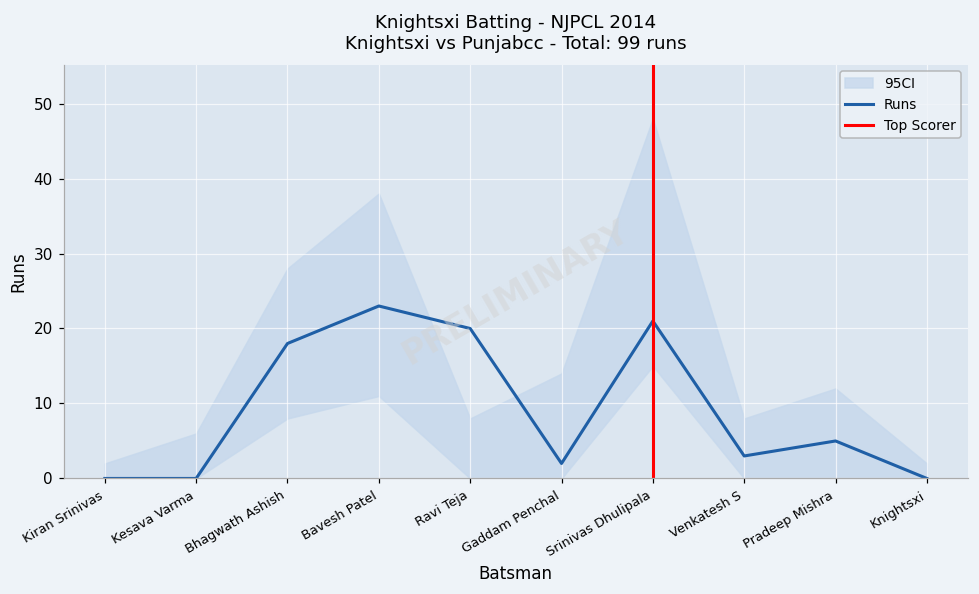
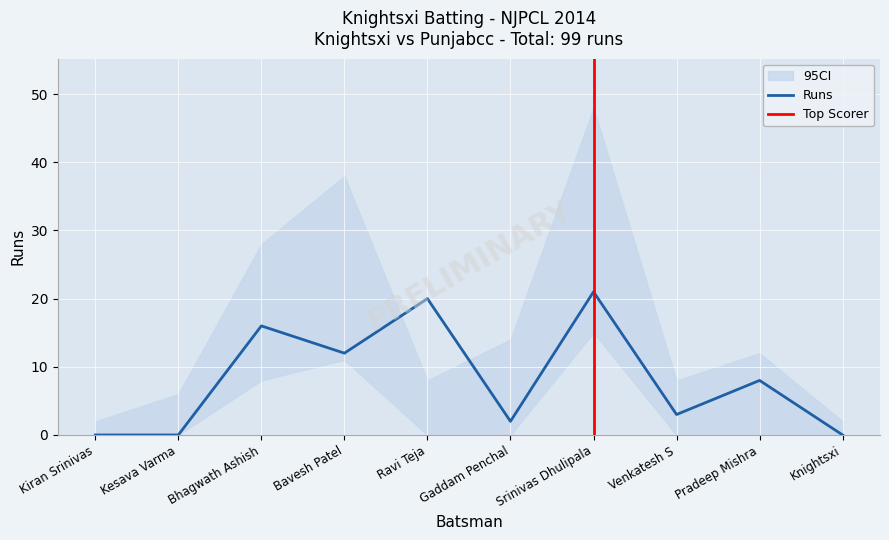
  {
    "Runs": {
      "Kiran Srinivas": 0,
      "Kesava Varma": 0,
-     "Bhagwath Ashish": 18,
-     "Bavesh Patel": 23,
+     "Bhagwath Ashish": 16,
+     "Bavesh Patel": 12,
      "Ravi Teja": 20,
      "Gaddam Penchal": 2,
      "Srinivas Dhulipala": 21,
      "Venkatesh S": 3,
-     "Pradeep Mishra": 5,
+     "Pradeep Mishra": 8,
      "Knightsxi": 0
    }
  }
